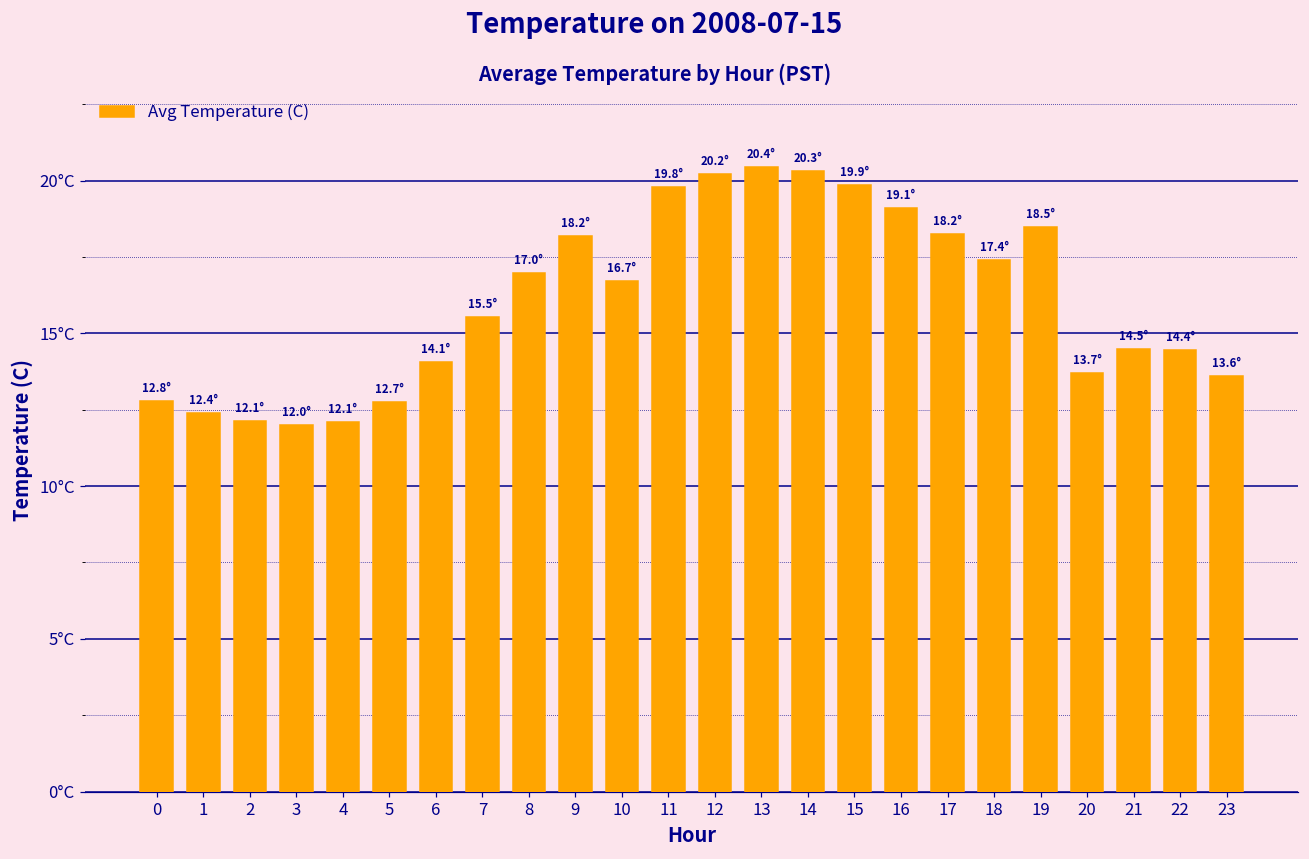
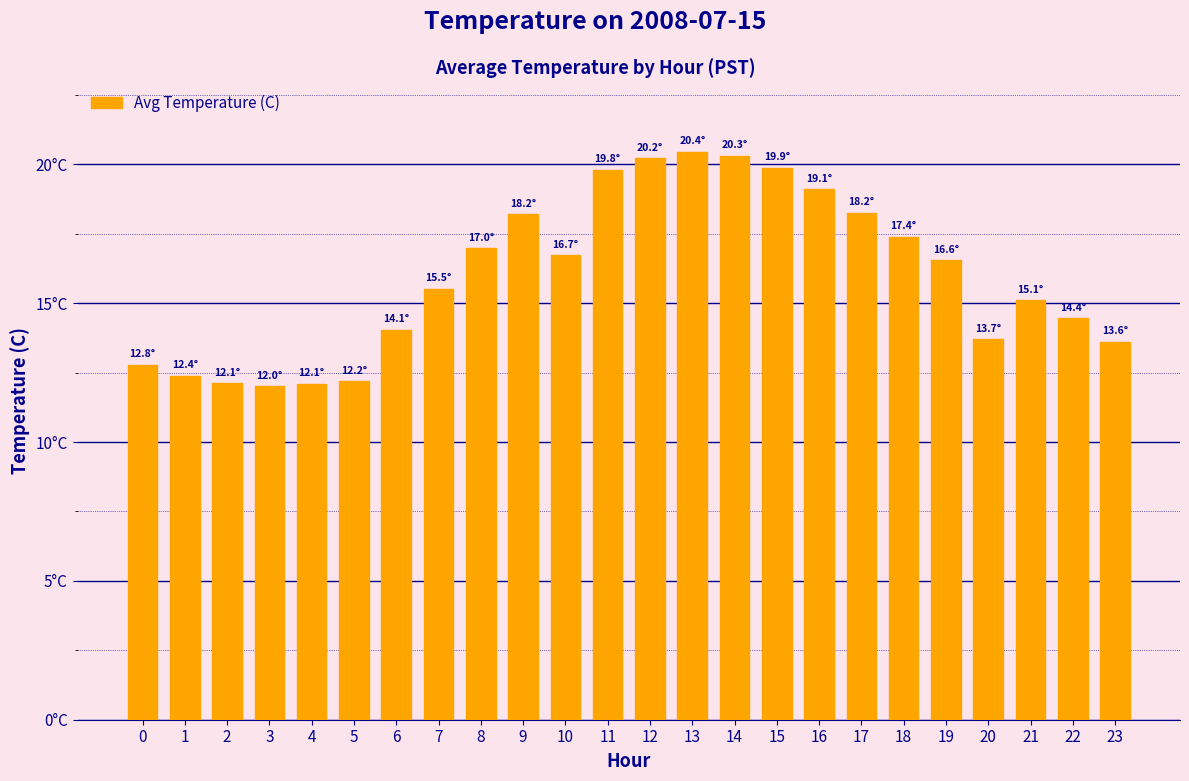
  {
    "0": "12.8°",
    "1": "12.4°",
    "2": "12.1°",
    "3": "12.0°",
    "4": "12.1°",
-   "5": "12.7°",
+   "5": "12.2°",
    "6": "14.1°",
    "7": "15.5°",
    "8": "17.0°",
    "9": "18.2°",
    "10": "16.7°",
    "11": "19.8°",
    "12": "20.2°",
    "13": "20.4°",
    "14": "20.3°",
    "15": "19.9°",
    "16": "19.1°",
    "17": "18.2°",
    "18": "17.4°",
-   "19": "18.5°",
+   "19": "16.6°",
    "20": "13.7°",
-   "21": "14.5°",
+   "21": "15.1°",
    "22": "14.4°",
    "23": "13.6°"
  }
